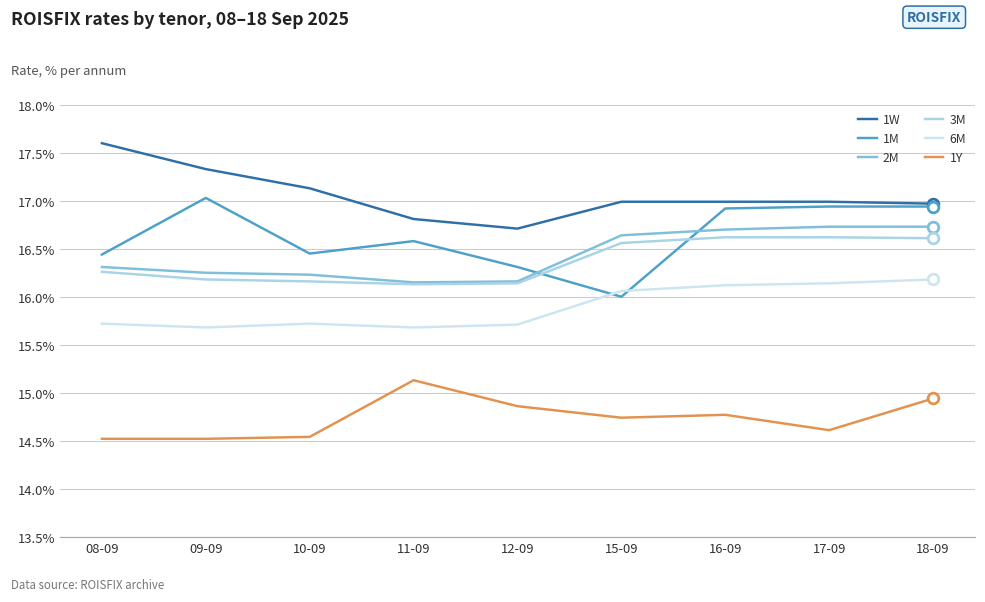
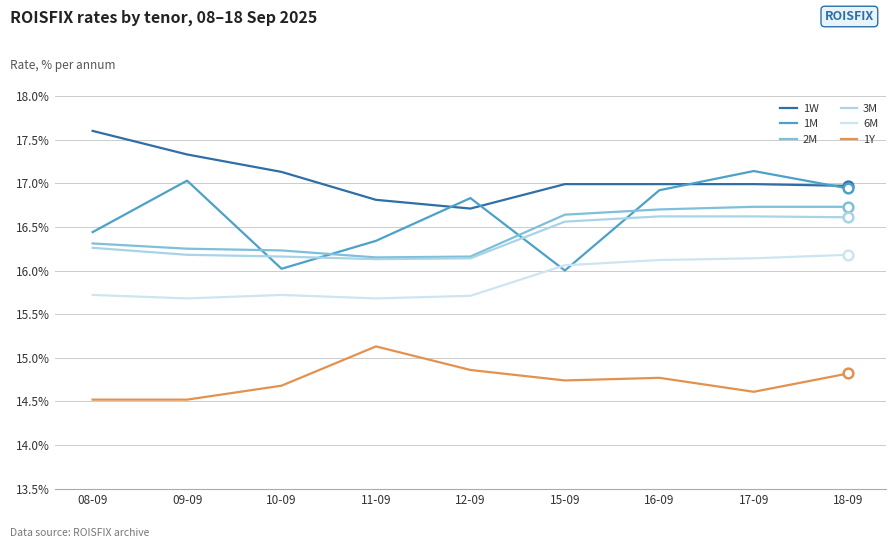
  {
    "1M": {
      "08-09": "16.4%",
      "09-09": "17.0%",
-     "10-09": "16.5%",
-     "11-09": "16.6%",
-     "12-09": "16.3%",
+     "10-09": "16.0%",
+     "11-09": "16.3%",
+     "12-09": "16.8%",
      "15-09": "16.0%",
      "16-09": "16.9%",
-     "17-09": "16.9%"
+     "17-09": "17.1%"
    },
    "1Y": {
      "08-09": "14.5%",
      "09-09": "14.5%",
-     "10-09": "14.5%",
+     "10-09": "14.7%",
      "11-09": "15.1%",
      "12-09": "14.9%",
      "15-09": "14.7%",
      "16-09": "14.8%",
      "17-09": "14.6%",
-     "18-09": "14.9%"
+     "18-09": "14.8%"
    }
  }
